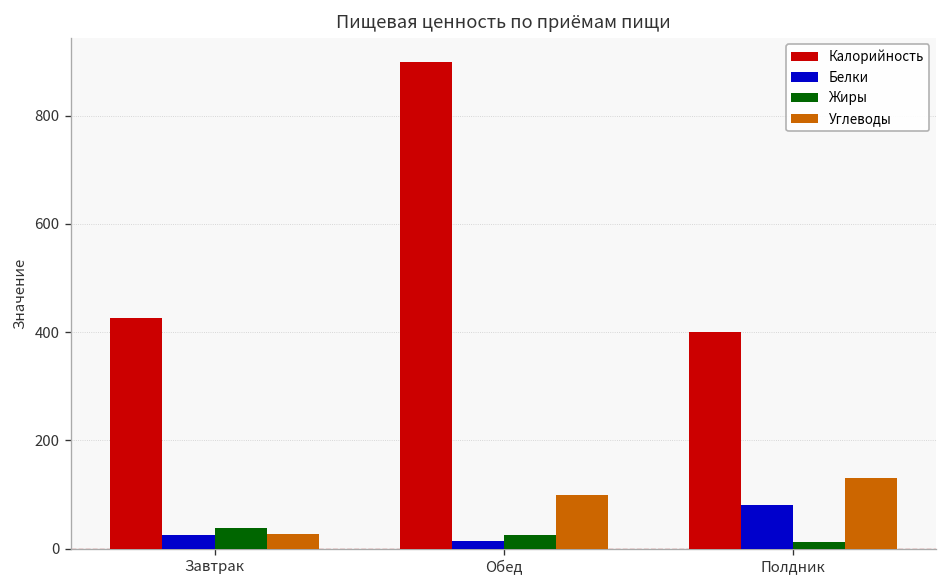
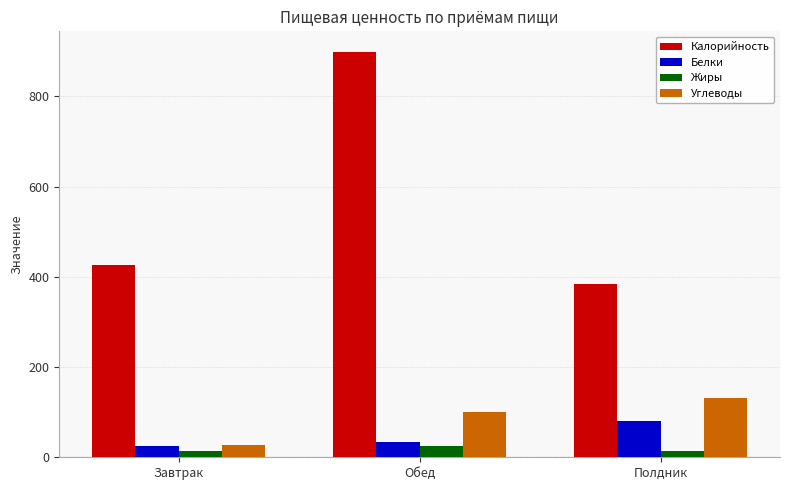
  {
    "Калорийность": {
      "Завтрак": 430,
      "Обед": 900,
-     "Полдник": 400
+     "Полдник": 380
    },
    "Белки": {
      "Завтрак": 30,
-     "Обед": 10,
+     "Обед": 30,
      "Полдник": 80
    },
    "Жиры": {
-     "Завтрак": 40,
+     "Завтрак": 10,
      "Обед": 30,
      "Полдник": 10
    },
    "Углеводы": {
      "Завтрак": 30,
      "Обед": 100,
      "Полдник": 130
    }
  }
